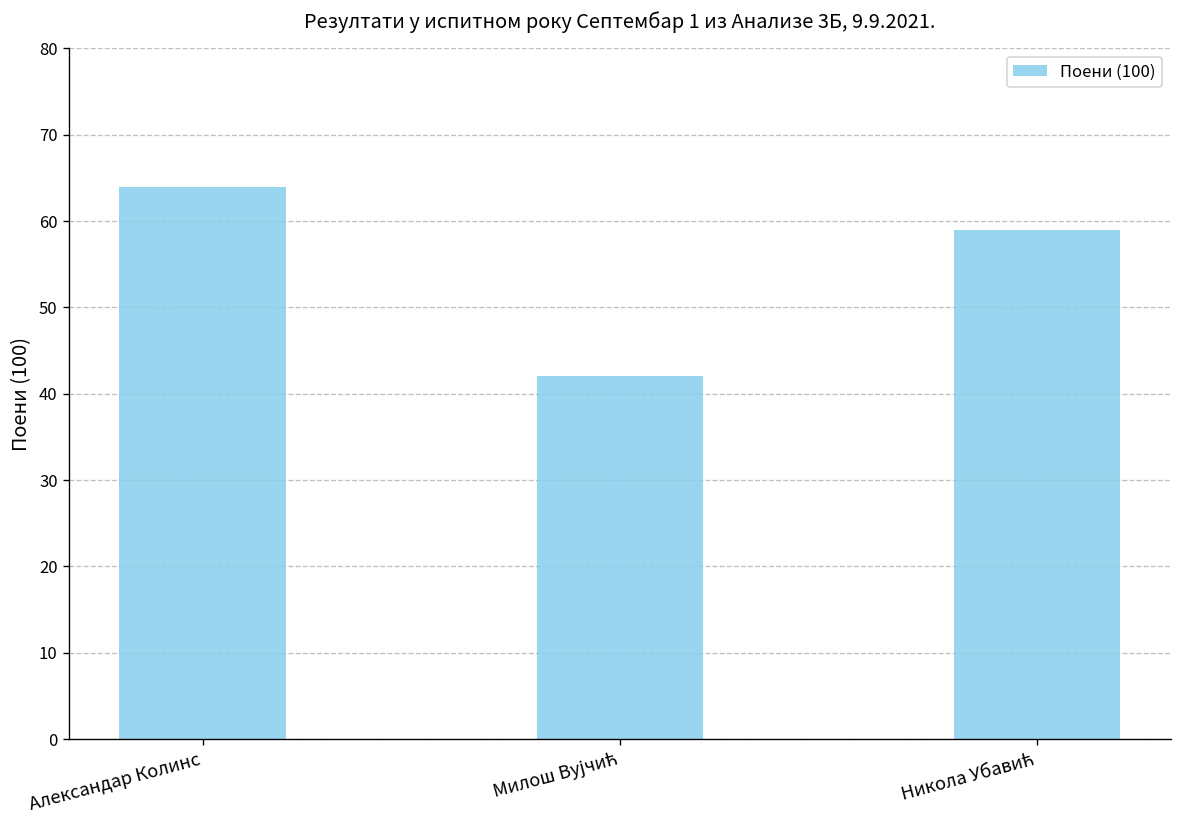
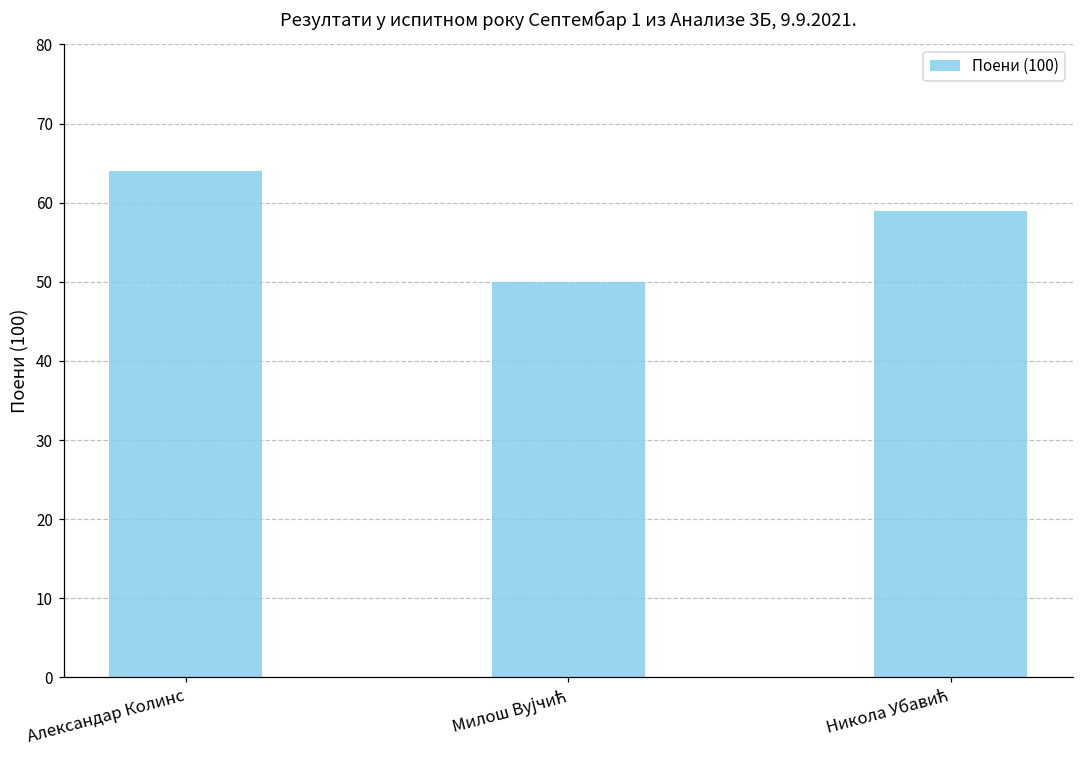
  {
    "Александар Колинс": 64,
-   "Милош Вујчић": 42,
+   "Милош Вујчић": 50,
    "Никола Убавић": 59
  }
